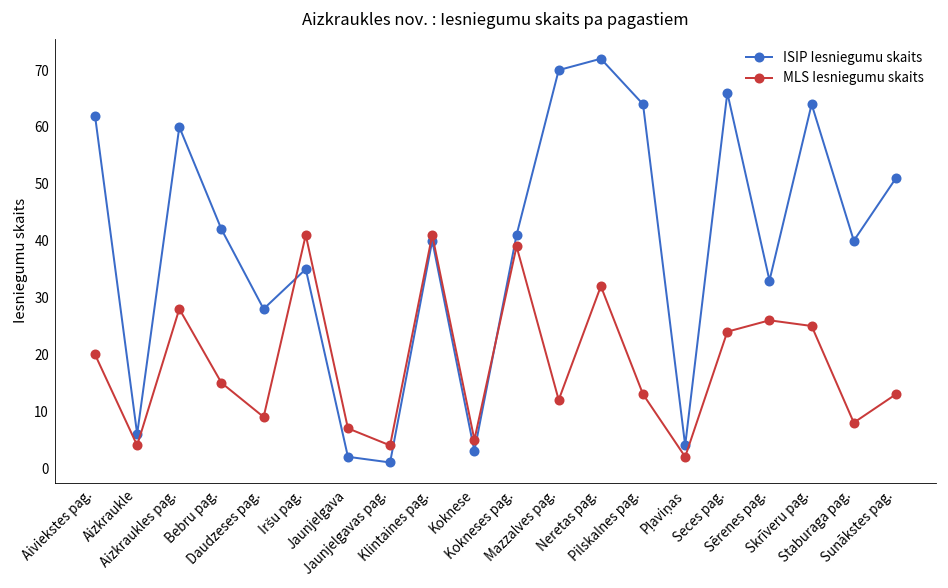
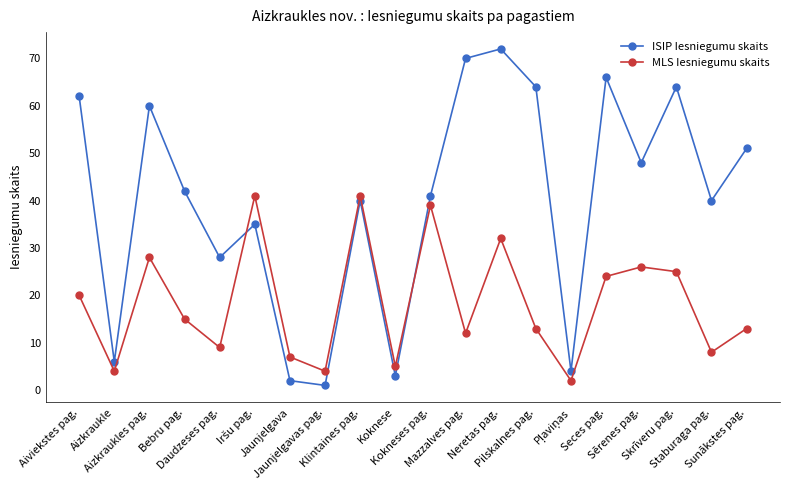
  {
    "ISIP Iesniegumu skaits": {
      "Aiviekstes pag.": 62,
      "Aizkraukle": 6,
      "Aizkraukles pag.": 60,
      "Bebru pag.": 42,
      "Daudzeses pag.": 28,
      "Iršu pag.": 35,
      "Jaunjelgava": 2,
      "Jaunjelgavas pag.": 1,
      "Klintaines pag.": 40,
      "Koknese": 3,
      "Kokneses pag.": 41,
      "Mazzalves pag.": 70,
      "Neretas pag.": 72,
      "Pilskalnes pag.": 64,
      "Pļaviņas": 4,
      "Seces pag.": 66,
-     "Sērenes pag.": 33,
+     "Sērenes pag.": 48,
      "Skrīveru pag.": 64,
      "Staburaga pag.": 40,
      "Sunākstes pag.": 51
    },
    "MLS Iesniegumu skaits": {
      "Aiviekstes pag.": 20,
      "Aizkraukle": 4,
      "Aizkraukles pag.": 28,
      "Bebru pag.": 15,
      "Daudzeses pag.": 9,
      "Iršu pag.": 41,
      "Jaunjelgava": 7,
      "Jaunjelgavas pag.": 4,
      "Klintaines pag.": 41,
      "Koknese": 5,
      "Kokneses pag.": 39,
      "Mazzalves pag.": 12,
      "Neretas pag.": 32,
      "Pilskalnes pag.": 13,
      "Pļaviņas": 2,
      "Seces pag.": 24,
      "Sērenes pag.": 26,
      "Skrīveru pag.": 25,
      "Staburaga pag.": 8,
      "Sunākstes pag.": 13
    }
  }
